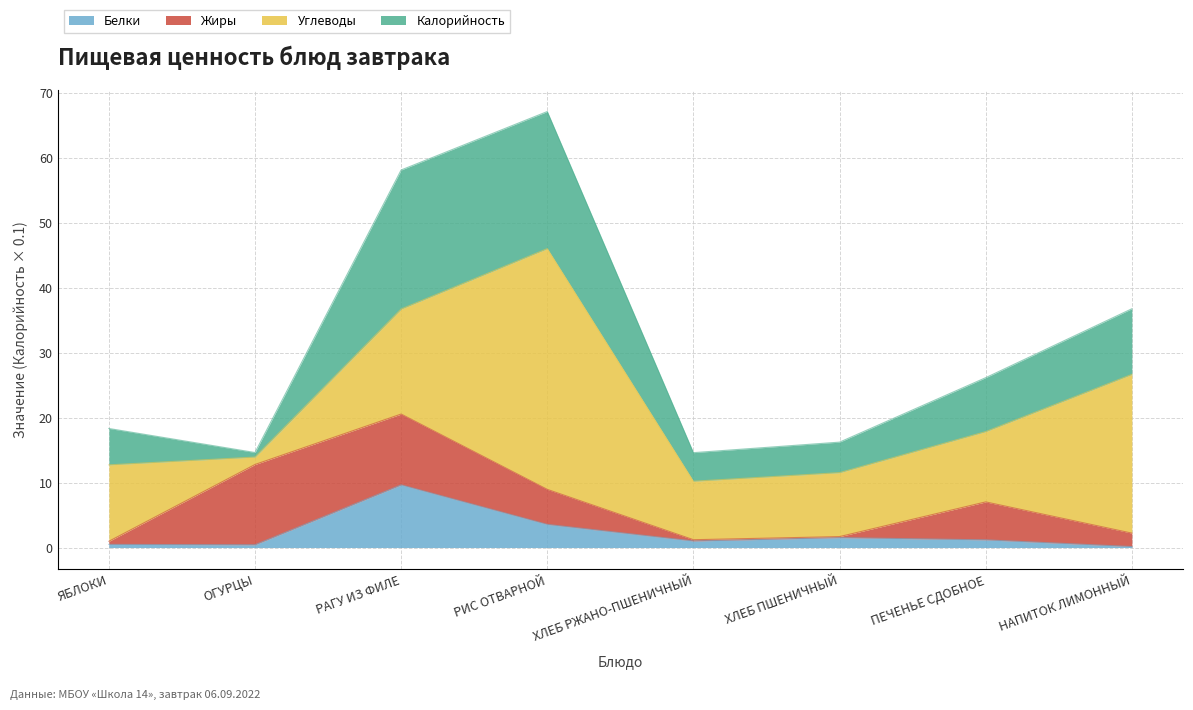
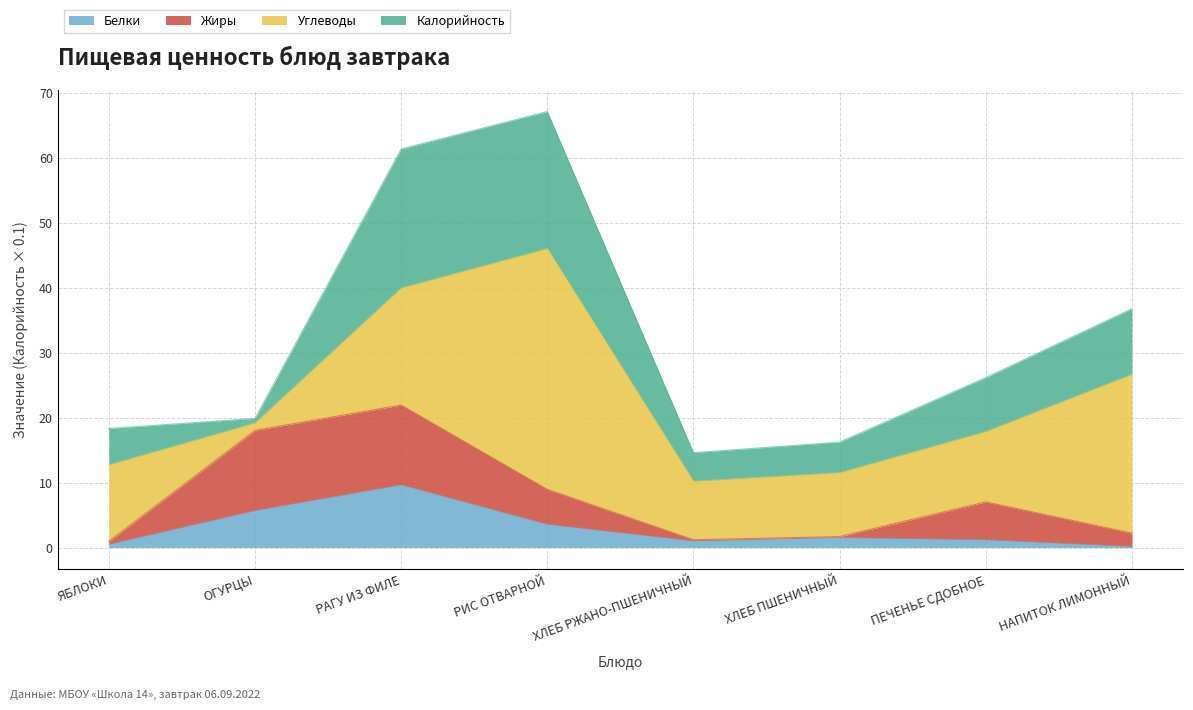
  {
    "Белки": {
      "ЯБЛОКИ": 0,
-     "ОГУРЦЫ": 0,
+     "ОГУРЦЫ": 6,
      "РАГУ ИЗ ФИЛЕ": 10,
      "РИС ОТВАРНОЙ": 4,
      "ПЕЧЕНЬЕ СДОБНОЕ": 1,
      "НАПИТОК ЛИМОННЫЙ": 0
    },
    "Жиры": {
      "ЯБЛОКИ": 0,
      "ОГУРЦЫ": 12,
-     "РАГУ ИЗ ФИЛЕ": 11,
+     "РАГУ ИЗ ФИЛЕ": 12,
      "РИС ОТВАРНОЙ": 5,
      "ПЕЧЕНЬЕ СДОБНОЕ": 6,
      "НАПИТОК ЛИМОННЫЙ": 2
    },
    "Углеводы": {
      "ЯБЛОКИ": 12,
      "ОГУРЦЫ": 1,
-     "РАГУ ИЗ ФИЛЕ": 16,
+     "РАГУ ИЗ ФИЛЕ": 18,
      "РИС ОТВАРНОЙ": 37,
      "ХЛЕБ РЖАНО-ПШЕНИЧНЫЙ": 9,
      "ХЛЕБ ПШЕНИЧНЫЙ": 10,
      "ПЕЧЕНЬЕ СДОБНОЕ": 11,
      "НАПИТОК ЛИМОННЫЙ": 24
    },
    "Калорийность": {
      "ЯБЛОКИ": 6,
      "ОГУРЦЫ": 1,
      "РАГУ ИЗ ФИЛЕ": 21,
      "РИС ОТВАРНОЙ": 21,
      "ХЛЕБ РЖАНО-ПШЕНИЧНЫЙ": 4,
      "ХЛЕБ ПШЕНИЧНЫЙ": 5,
      "ПЕЧЕНЬЕ СДОБНОЕ": 8,
      "НАПИТОК ЛИМОННЫЙ": 10
    }
  }
